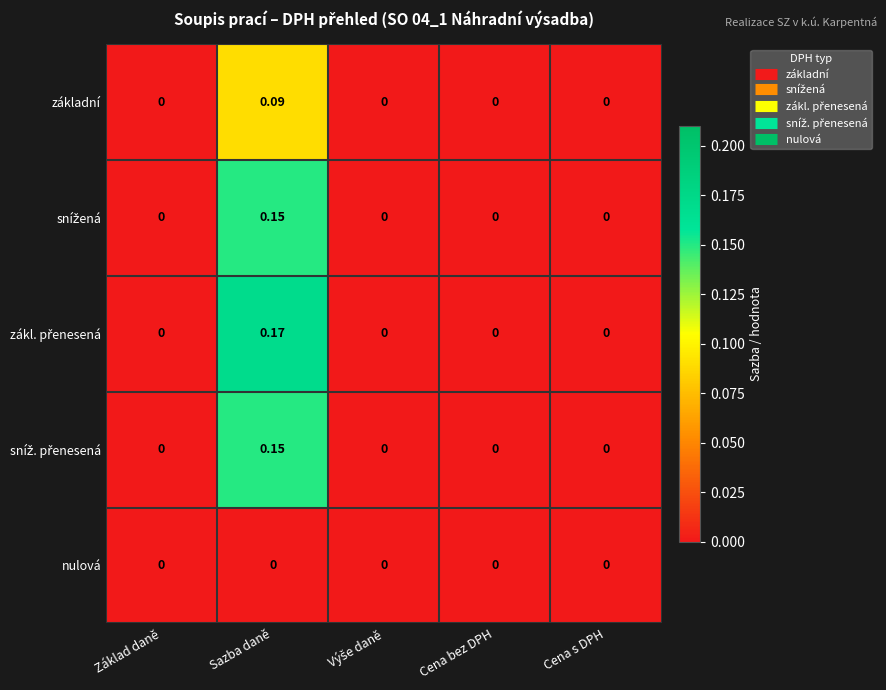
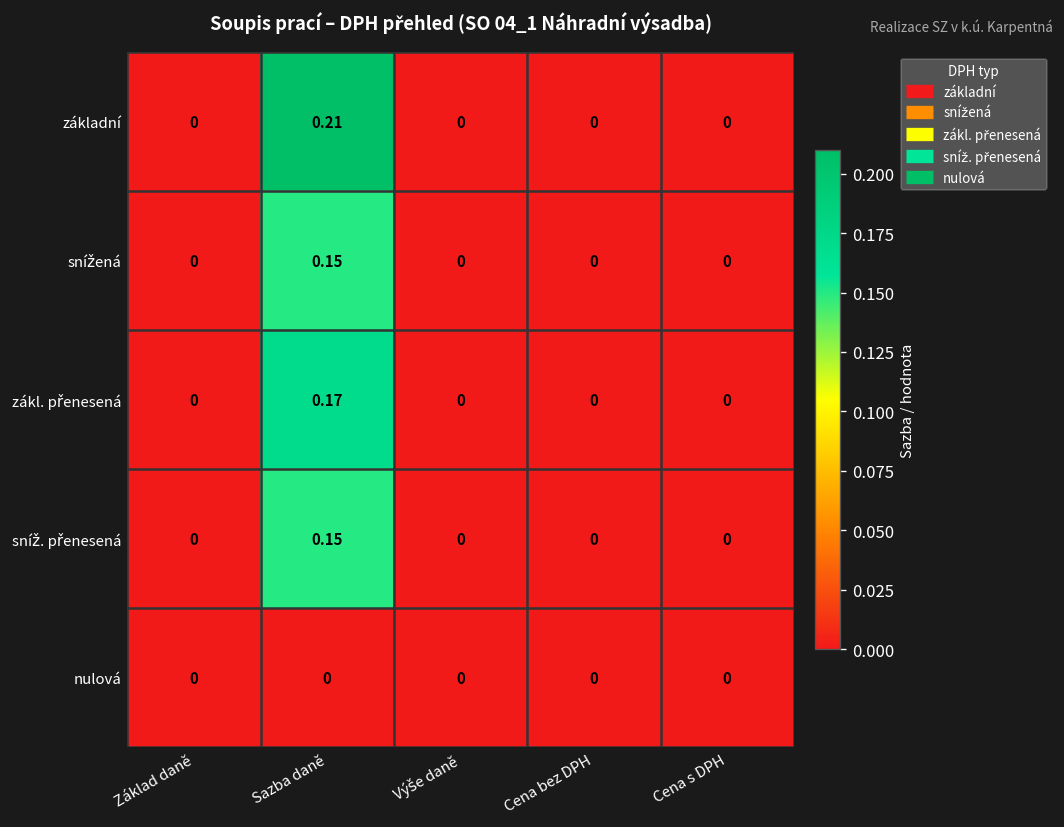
  {
    "základní": {
      "Základ daně": 0,
-     "Sazba daně": 0.09,
+     "Sazba daně": 0.21,
      "Výše daně": 0,
      "Cena bez DPH": 0,
      "Cena s DPH": 0
    },
    "snížená": {
      "Základ daně": 0,
      "Sazba daně": 0.15,
      "Výše daně": 0,
      "Cena bez DPH": 0,
      "Cena s DPH": 0
    },
    "zákl. přenesená": {
      "Základ daně": 0,
      "Sazba daně": 0.17,
      "Výše daně": 0,
      "Cena bez DPH": 0,
      "Cena s DPH": 0
    },
    "sníž. přenesená": {
      "Základ daně": 0,
      "Sazba daně": 0.15,
      "Výše daně": 0,
      "Cena bez DPH": 0,
      "Cena s DPH": 0
    },
    "nulová": {
      "Základ daně": 0,
      "Sazba daně": 0,
      "Výše daně": 0,
      "Cena bez DPH": 0,
      "Cena s DPH": 0
    }
  }
